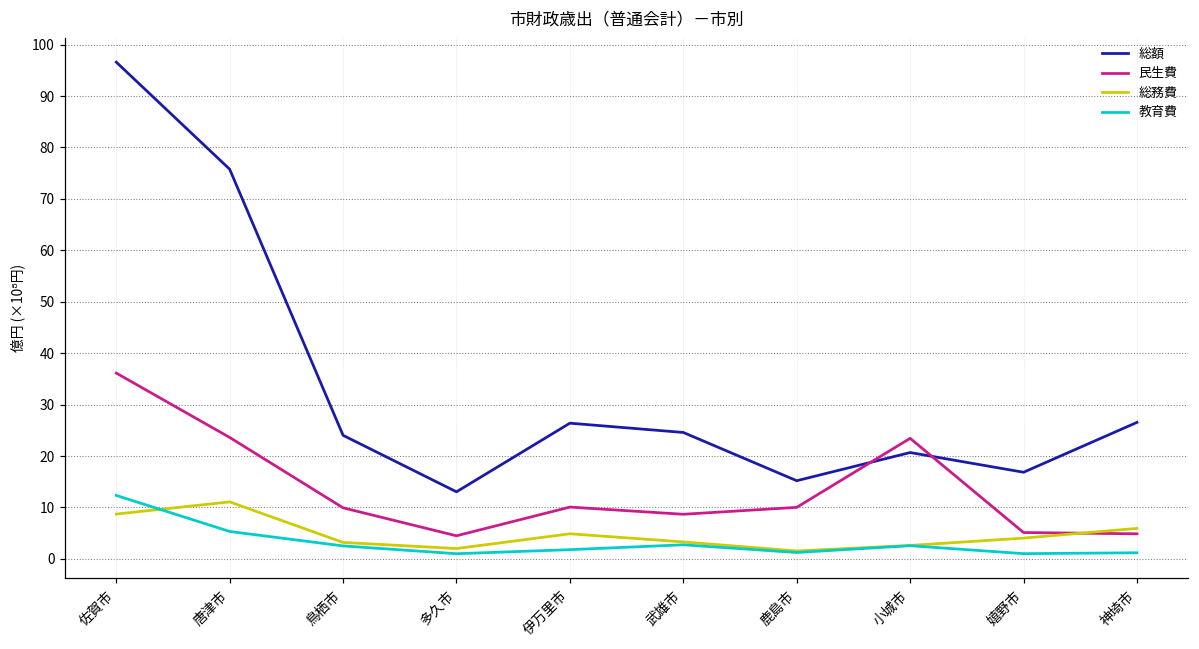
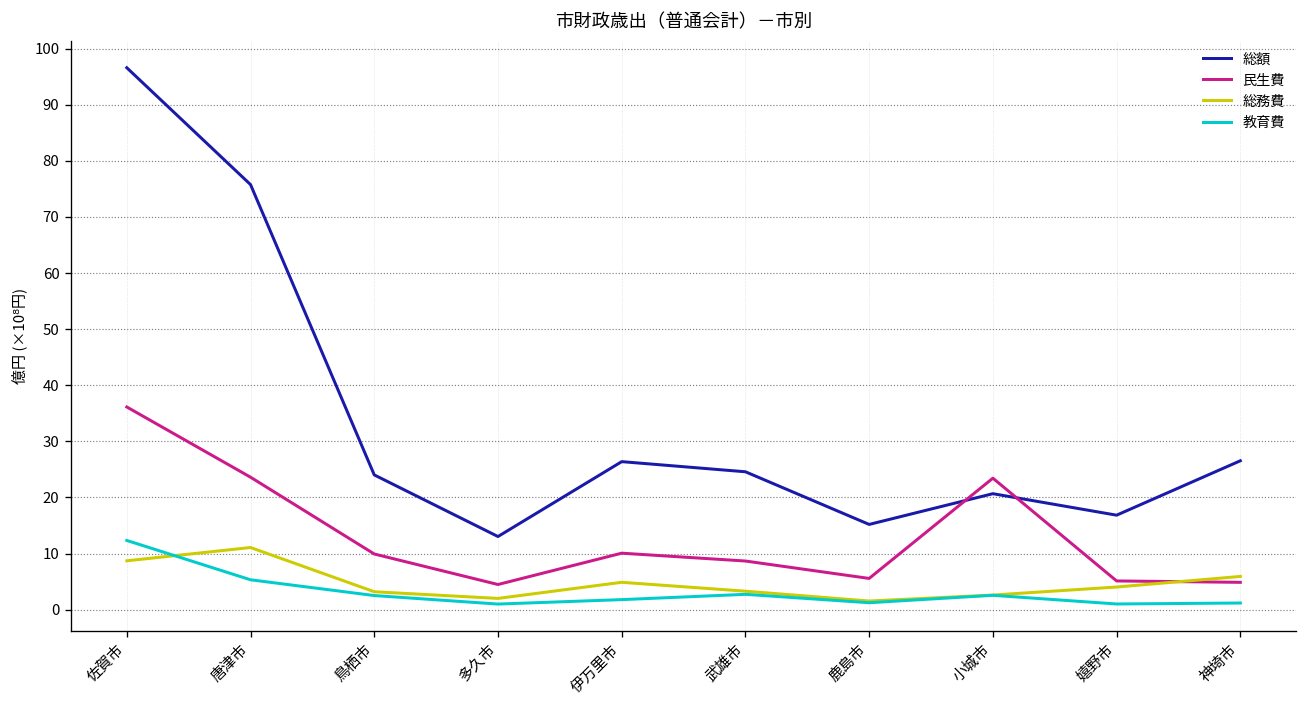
  {
    "総額": {
      "佐賀市": 97,
      "唐津市": 76,
      "鳥栖市": 24,
      "多久市": 13,
      "伊万里市": 26,
      "武雄市": 25,
      "鹿島市": 15,
      "小城市": 21,
      "嬉野市": 17,
      "神埼市": 27
    },
    "民生費": {
      "佐賀市": 36,
      "唐津市": 24,
      "鳥栖市": 10,
      "多久市": 4,
      "伊万里市": 10,
      "武雄市": 9,
-     "鹿島市": 10,
+     "鹿島市": 6,
      "小城市": 23,
      "嬉野市": 5,
      "神埼市": 5
    },
    "総務費": {
      "佐賀市": 9,
      "唐津市": 11,
      "鳥栖市": 3,
      "多久市": 2,
      "伊万里市": 5,
      "武雄市": 3,
      "嬉野市": 4,
      "神埼市": 6
    },
    "教育費": {
      "佐賀市": 12,
      "唐津市": 5,
      "鳥栖市": 3,
      "多久市": 1,
      "伊万里市": 2,
      "武雄市": 3,
      "嬉野市": 1,
      "神埼市": 1
    }
  }
